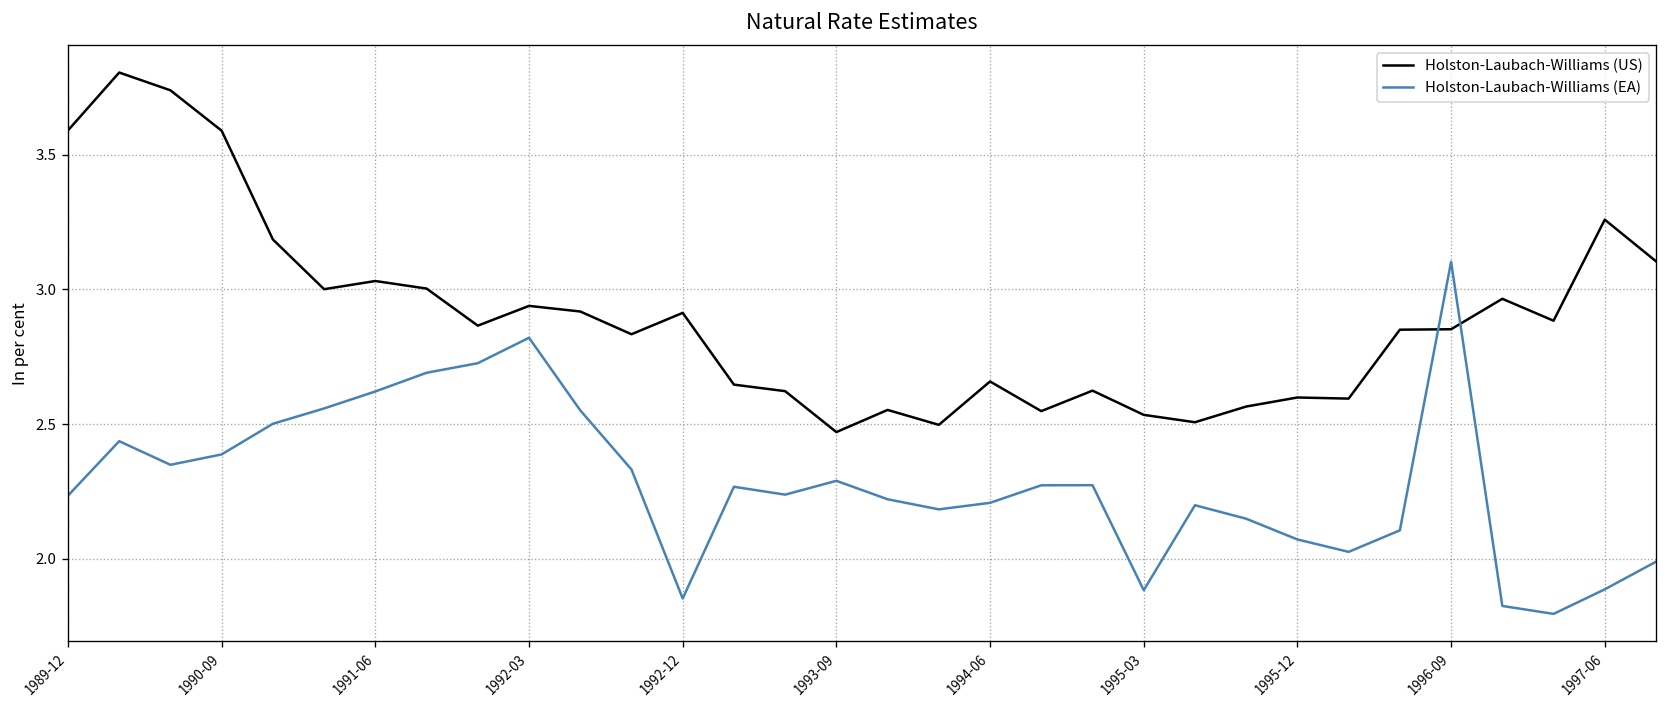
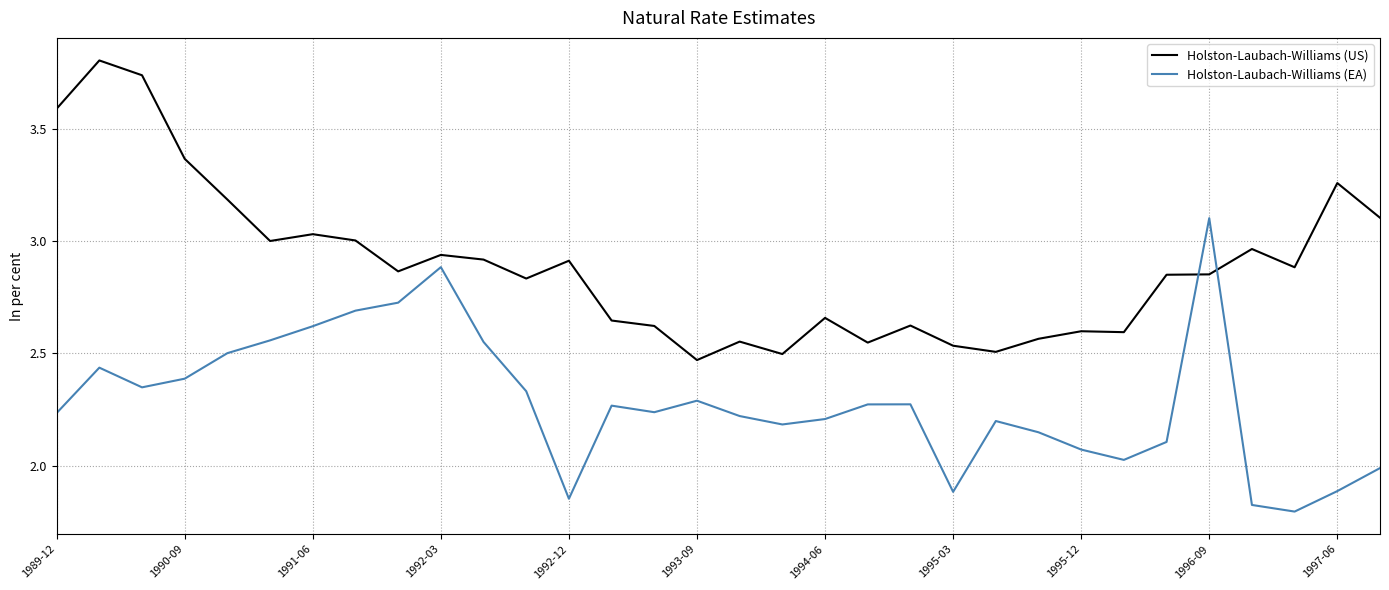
  {
    "Holston-Laubach-Williams (US)": {
      "1989-12": 3.59,
-     "1990-09": 3.59,
+     "1990-09": 3.37,
      "1991-06": 3.03,
      "1992-03": 2.94,
      "1992-12": 2.91,
      "1993-09": 2.47,
      "1994-06": 2.66,
      "1995-03": 2.53,
      "1995-12": 2.60,
      "1996-09": 2.85,
      "1997-06": 3.26
    },
    "Holston-Laubach-Williams (EA)": {
      "1989-12": 2.23,
      "1990-09": 2.39,
      "1991-06": 2.62,
-     "1992-03": 2.82,
+     "1992-03": 2.88,
      "1992-12": 1.85,
      "1993-09": 2.29,
      "1994-06": 2.21,
      "1995-03": 1.88,
      "1995-12": 2.07,
      "1996-09": 3.10,
      "1997-06": 1.89
    }
  }
